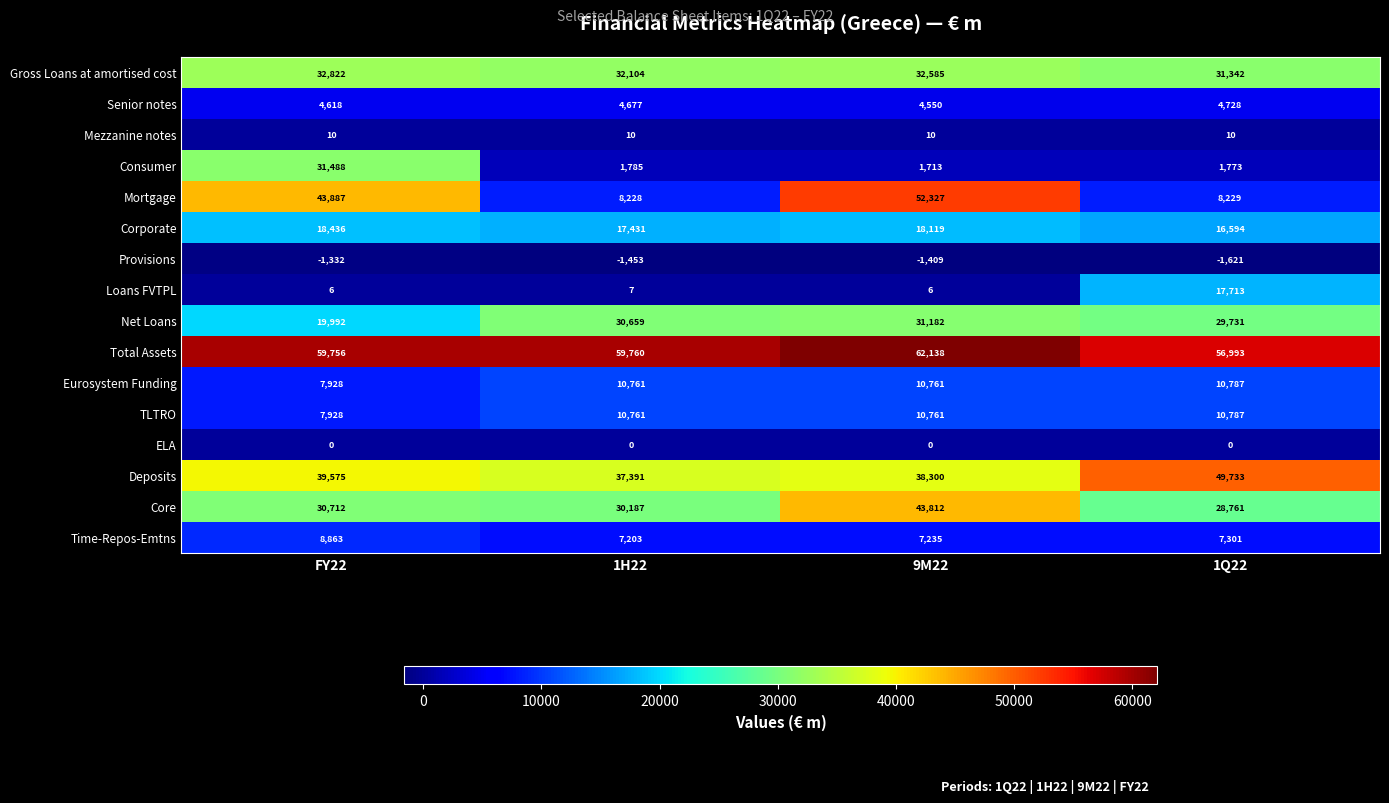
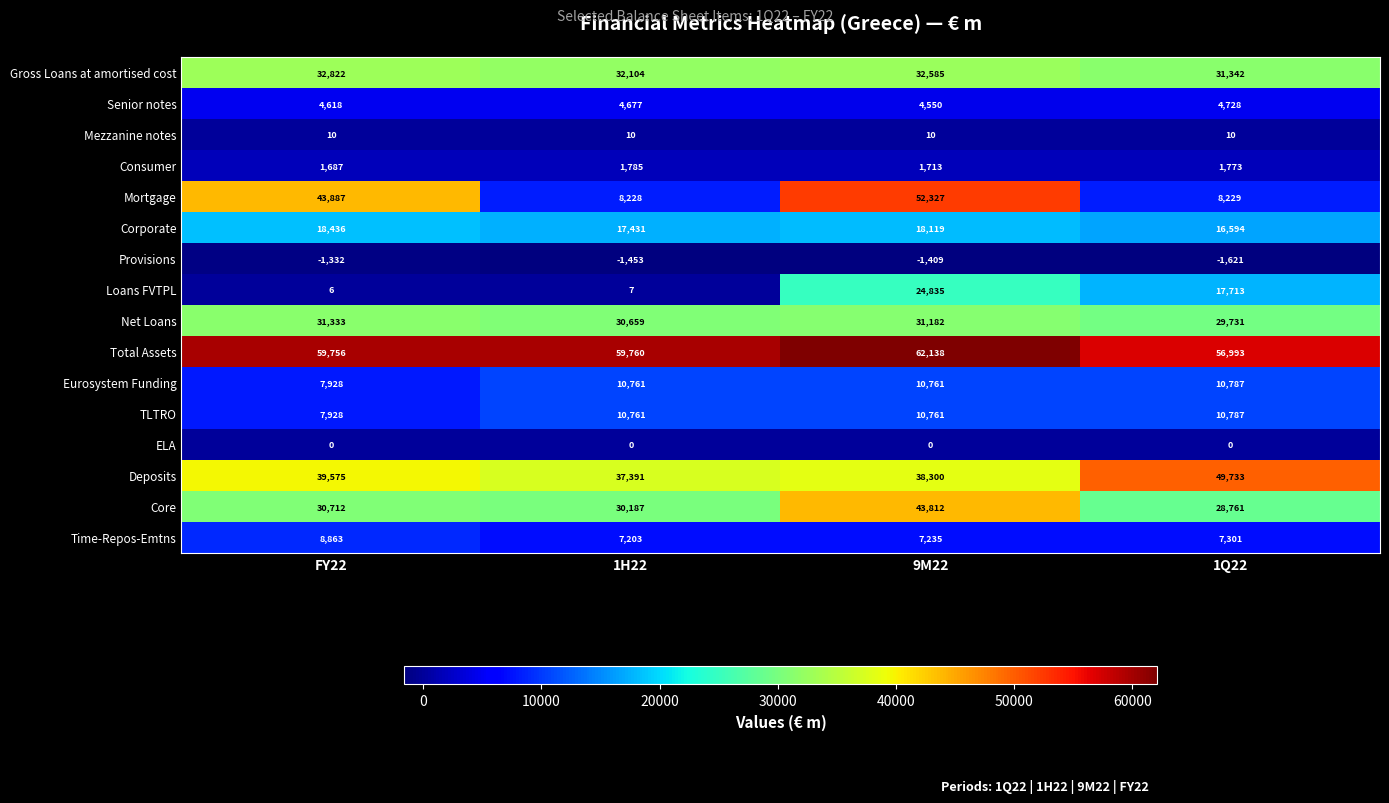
  {
    "Gross Loans at amortised cost": {
      "FY22": "32,822",
      "1H22": "32,104",
      "9M22": "32,585",
      "1Q22": "31,342"
    },
    "Senior notes": {
      "FY22": "4,618",
      "1H22": "4,677",
      "9M22": "4,550",
      "1Q22": "4,728"
    },
    "Mezzanine notes": {
      "FY22": "10",
      "1H22": "10",
      "9M22": "10",
      "1Q22": "10"
    },
    "Consumer": {
-     "FY22": "31,488",
+     "FY22": "1,687",
      "1H22": "1,785",
      "9M22": "1,713",
      "1Q22": "1,773"
    },
    "Mortgage": {
      "FY22": "43,887",
      "1H22": "8,228",
      "9M22": "52,327",
      "1Q22": "8,229"
    },
    "Corporate": {
      "FY22": "18,436",
      "1H22": "17,431",
      "9M22": "18,119",
      "1Q22": "16,594"
    },
    "Provisions": {
      "FY22": "-1,332",
      "1H22": "-1,453",
      "9M22": "-1,409",
      "1Q22": "-1,621"
    },
    "Loans FVTPL": {
      "FY22": "6",
      "1H22": "7",
-     "9M22": "6",
+     "9M22": "24,835",
      "1Q22": "17,713"
    },
    "Net Loans": {
-     "FY22": "19,992",
+     "FY22": "31,333",
      "1H22": "30,659",
      "9M22": "31,182",
      "1Q22": "29,731"
    },
    "Total Assets": {
      "FY22": "59,756",
      "1H22": "59,760",
      "9M22": "62,138",
      "1Q22": "56,993"
    },
    "Eurosystem Funding": {
      "FY22": "7,928",
      "1H22": "10,761",
      "9M22": "10,761",
      "1Q22": "10,787"
    },
    "TLTRO": {
      "FY22": "7,928",
      "1H22": "10,761",
      "9M22": "10,761",
      "1Q22": "10,787"
    },
    "ELA": {
      "FY22": "0",
      "1H22": "0",
      "9M22": "0",
      "1Q22": "0"
    },
    "Deposits": {
      "FY22": "39,575",
      "1H22": "37,391",
      "9M22": "38,300",
      "1Q22": "49,733"
    },
    "Core": {
      "FY22": "30,712",
      "1H22": "30,187",
      "9M22": "43,812",
      "1Q22": "28,761"
    },
    "Time-Repos-Emtns": {
      "FY22": "8,863",
      "1H22": "7,203",
      "9M22": "7,235",
      "1Q22": "7,301"
    }
  }
